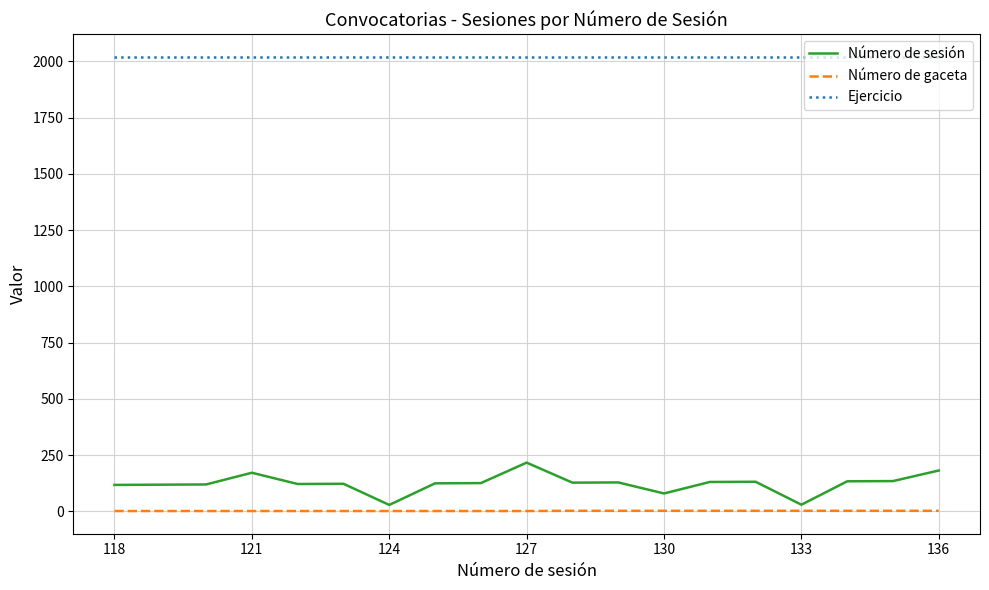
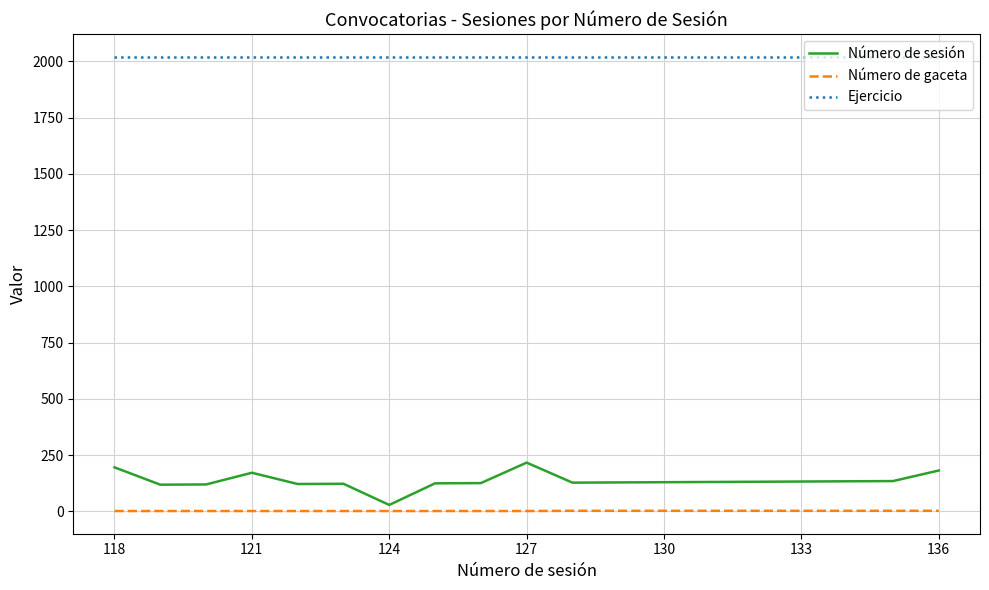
  {
    "Número de sesión": {
-     "118": 120,
+     "118": 200,
      "121": 170,
      "124": 30,
      "127": 220,
-     "130": 80,
-     "133": 30,
+     "130": 130,
+     "133": 130,
      "136": 180
    },
    "Número de gaceta": {
      "118": 0,
      "121": 0,
      "124": 0,
      "127": 0,
      "130": 0,
      "133": 0,
      "136": 0
    },
    "Ejercicio": {
      "118": 2020,
      "121": 2020,
      "124": 2020,
      "127": 2020,
      "130": 2020,
      "133": 2020
    }
  }
